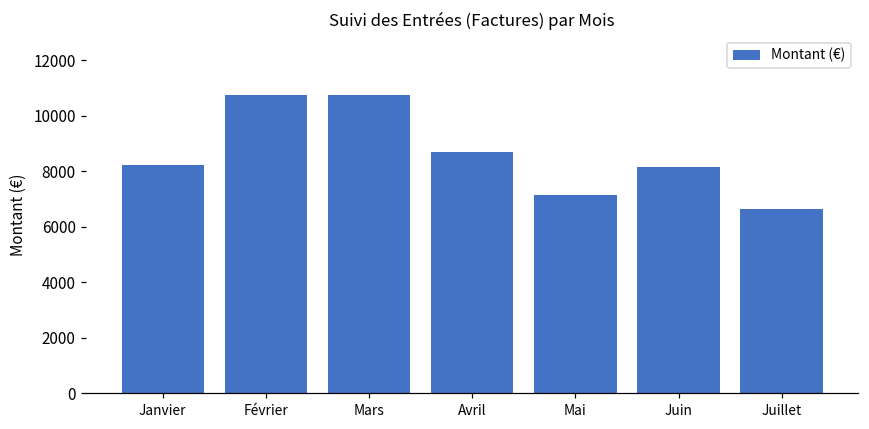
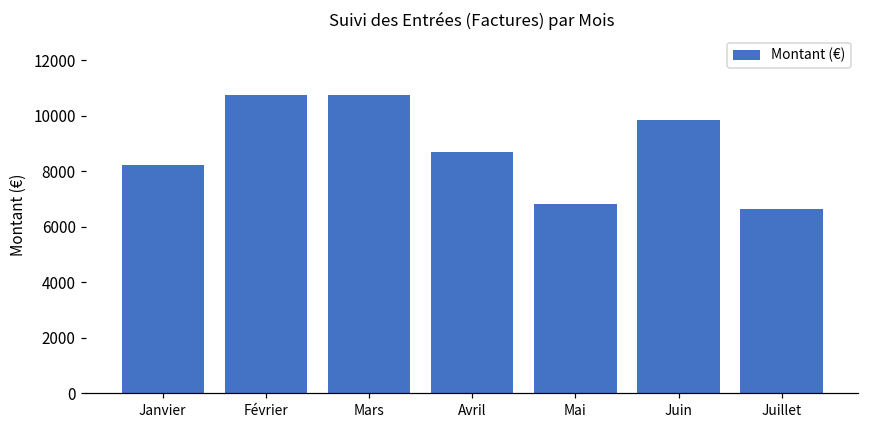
  {
    "Janvier": 8200,
    "Février": 10700,
    "Mars": 10700,
    "Avril": 8700,
-   "Mai": 7100,
-   "Juin": 8200,
+   "Mai": 6800,
+   "Juin": 9800,
    "Juillet": 6600
  }
